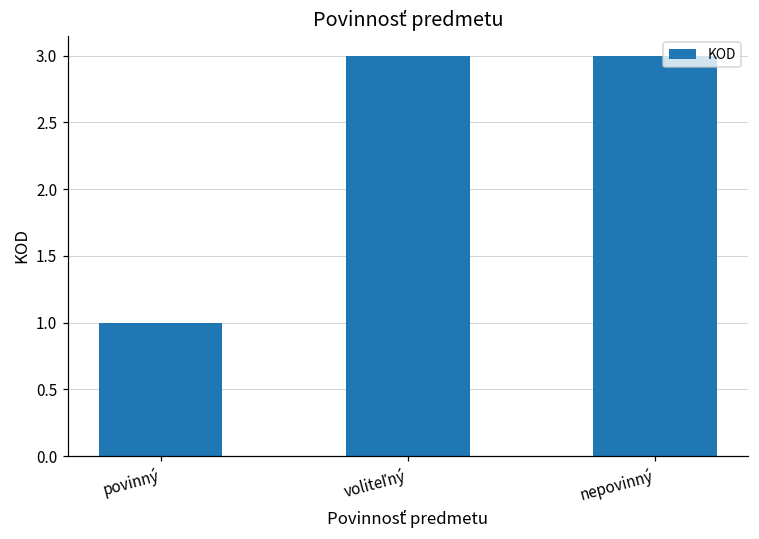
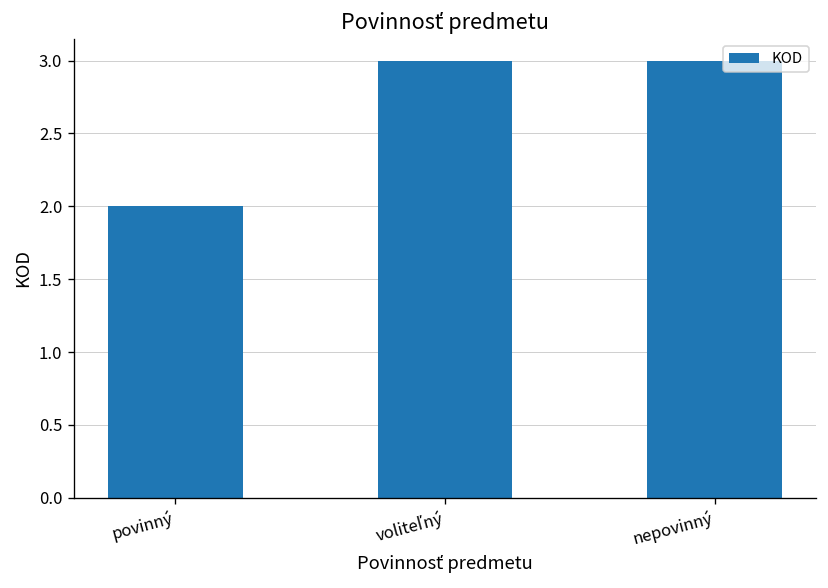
  {
-   "povinný": 1,
+   "povinný": 2,
    "voliteľný": 3,
    "nepovinný": 3
  }
